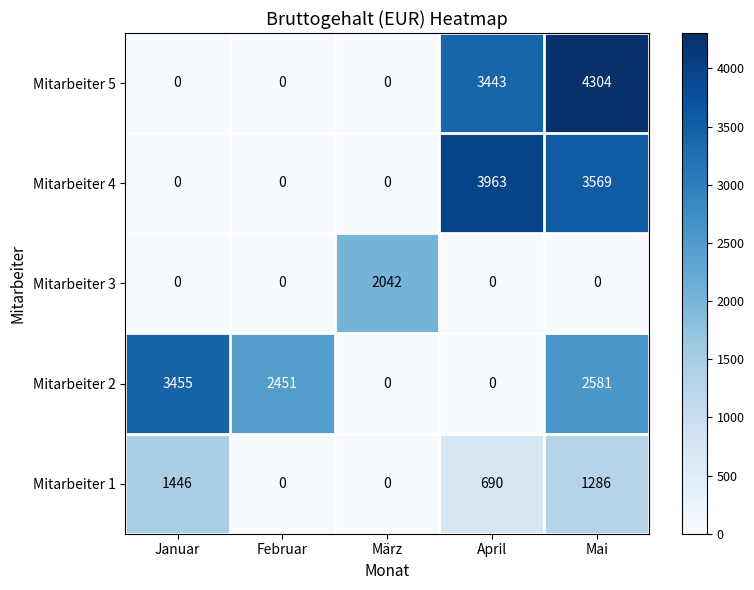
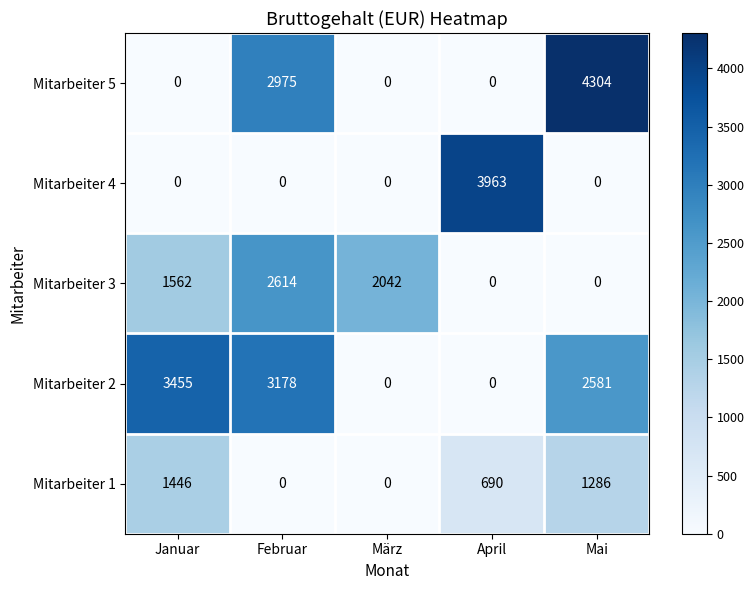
  {
    "Mitarbeiter 5": {
      "Januar": 0,
-     "Februar": 0,
+     "Februar": 2975,
      "März": 0,
-     "April": 3443,
+     "April": 0,
      "Mai": 4304
    },
    "Mitarbeiter 4": {
      "Januar": 0,
      "Februar": 0,
      "März": 0,
      "April": 3963,
-     "Mai": 3569
+     "Mai": 0
    },
    "Mitarbeiter 3": {
-     "Januar": 0,
-     "Februar": 0,
+     "Januar": 1562,
+     "Februar": 2614,
      "März": 2042,
      "April": 0,
      "Mai": 0
    },
    "Mitarbeiter 2": {
      "Januar": 3455,
-     "Februar": 2451,
+     "Februar": 3178,
      "März": 0,
      "April": 0,
      "Mai": 2581
    },
    "Mitarbeiter 1": {
      "Januar": 1446,
      "Februar": 0,
      "März": 0,
      "April": 690,
      "Mai": 1286
    }
  }
